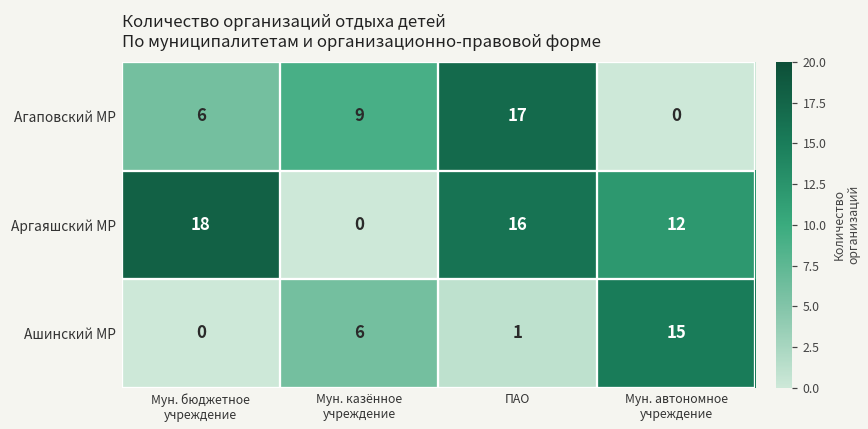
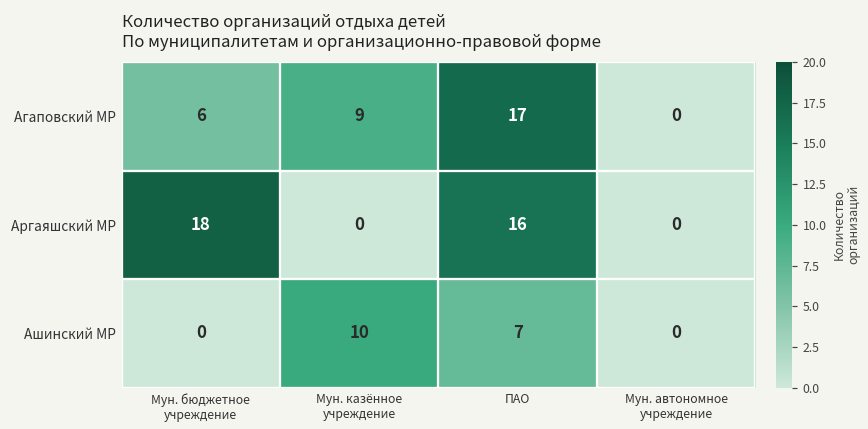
  {
    "Агаповский МР": {
      "Мун. бюджетное учреждение": 6,
      "Мун. казённое учреждение": 9,
      "ПАО": 17,
      "Мун. автономное учреждение": 0
    },
    "Аргаяшский МР": {
      "Мун. бюджетное учреждение": 18,
      "Мун. казённое учреждение": 0,
      "ПАО": 16,
-     "Мун. автономное учреждение": 12
+     "Мун. автономное учреждение": 0
    },
    "Ашинский МР": {
      "Мун. бюджетное учреждение": 0,
-     "Мун. казённое учреждение": 6,
-     "ПАО": 1,
-     "Мун. автономное учреждение": 15
+     "Мун. казённое учреждение": 10,
+     "ПАО": 7,
+     "Мун. автономное учреждение": 0
    }
  }
